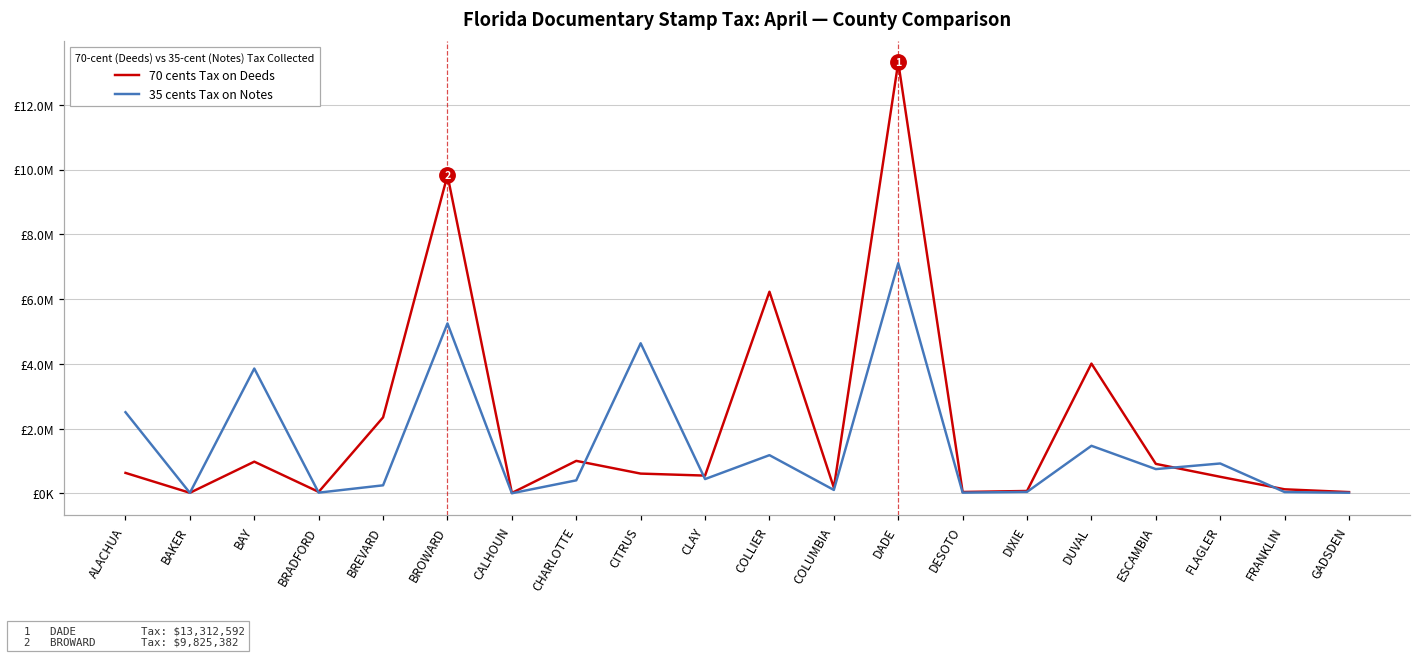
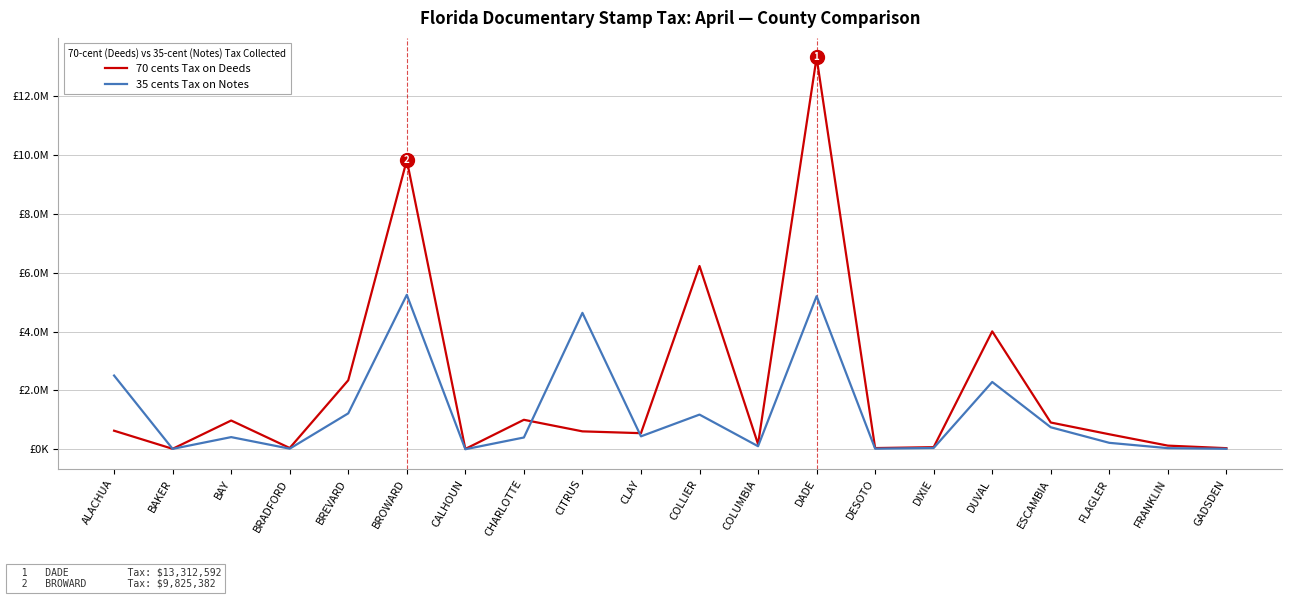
  {
    "35 cents Tax on Notes": {
      "ALACHUA": "£2500000",
-     "BAY": "£3900000",
-     "BREVARD": "£200000",
+     "BAY": "£400000",
+     "BREVARD": "£1200000",
      "BROWARD": "£5200000",
      "CHARLOTTE": "£400000",
      "CITRUS": "£4600000",
      "CLAY": "£400000",
      "COLLIER": "£1200000",
-     "DADE": "£7100000",
-     "DUVAL": "£1500000",
+     "DADE": "£5200000",
+     "DUVAL": "£2300000",
      "ESCAMBIA": "£800000",
-     "FLAGLER": "£900000",
+     "FLAGLER": "£200000",
      "FRANKLIN": "£0"
    }
  }
